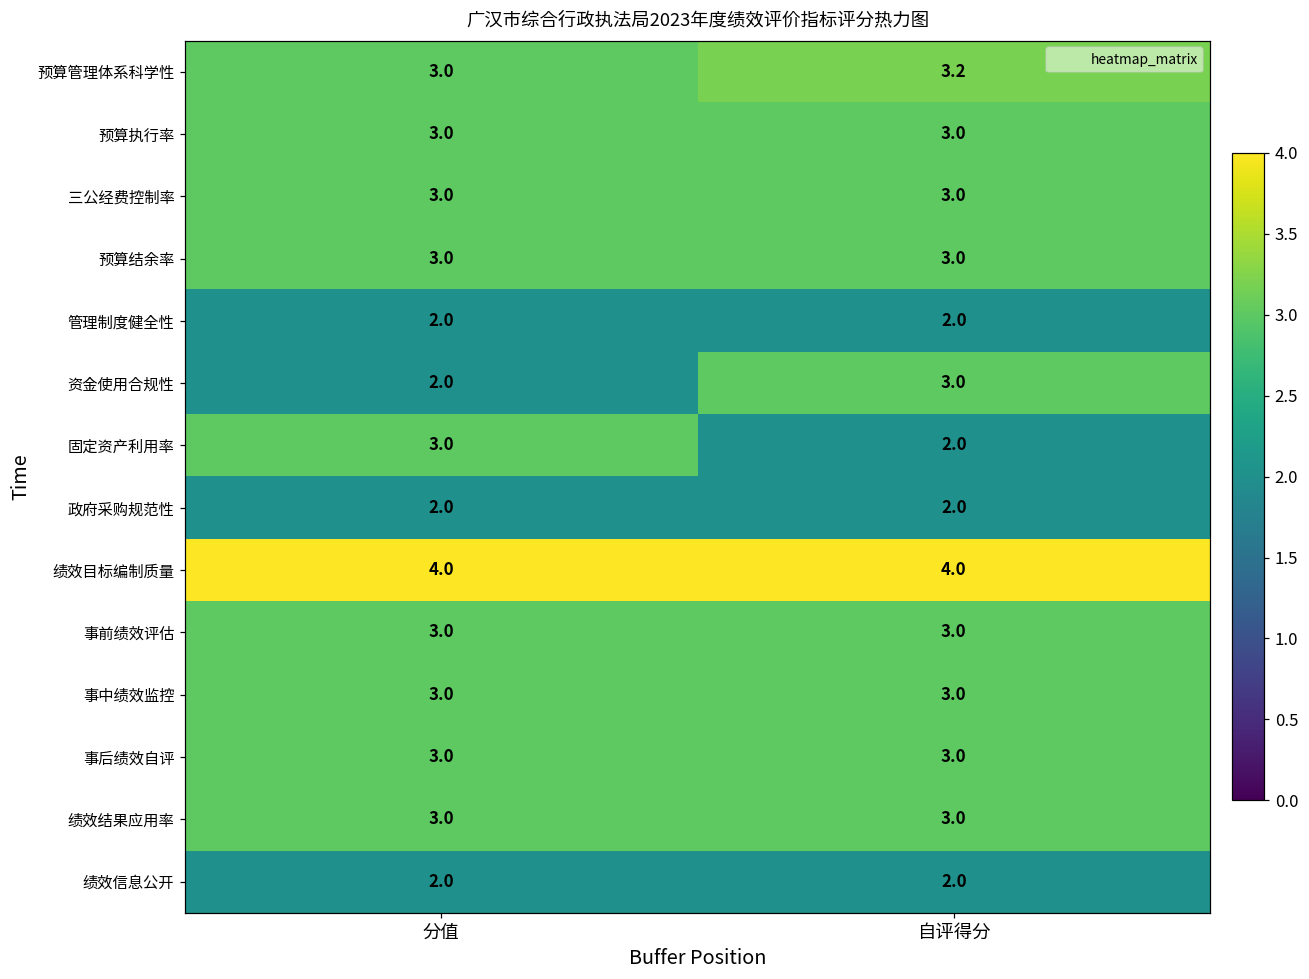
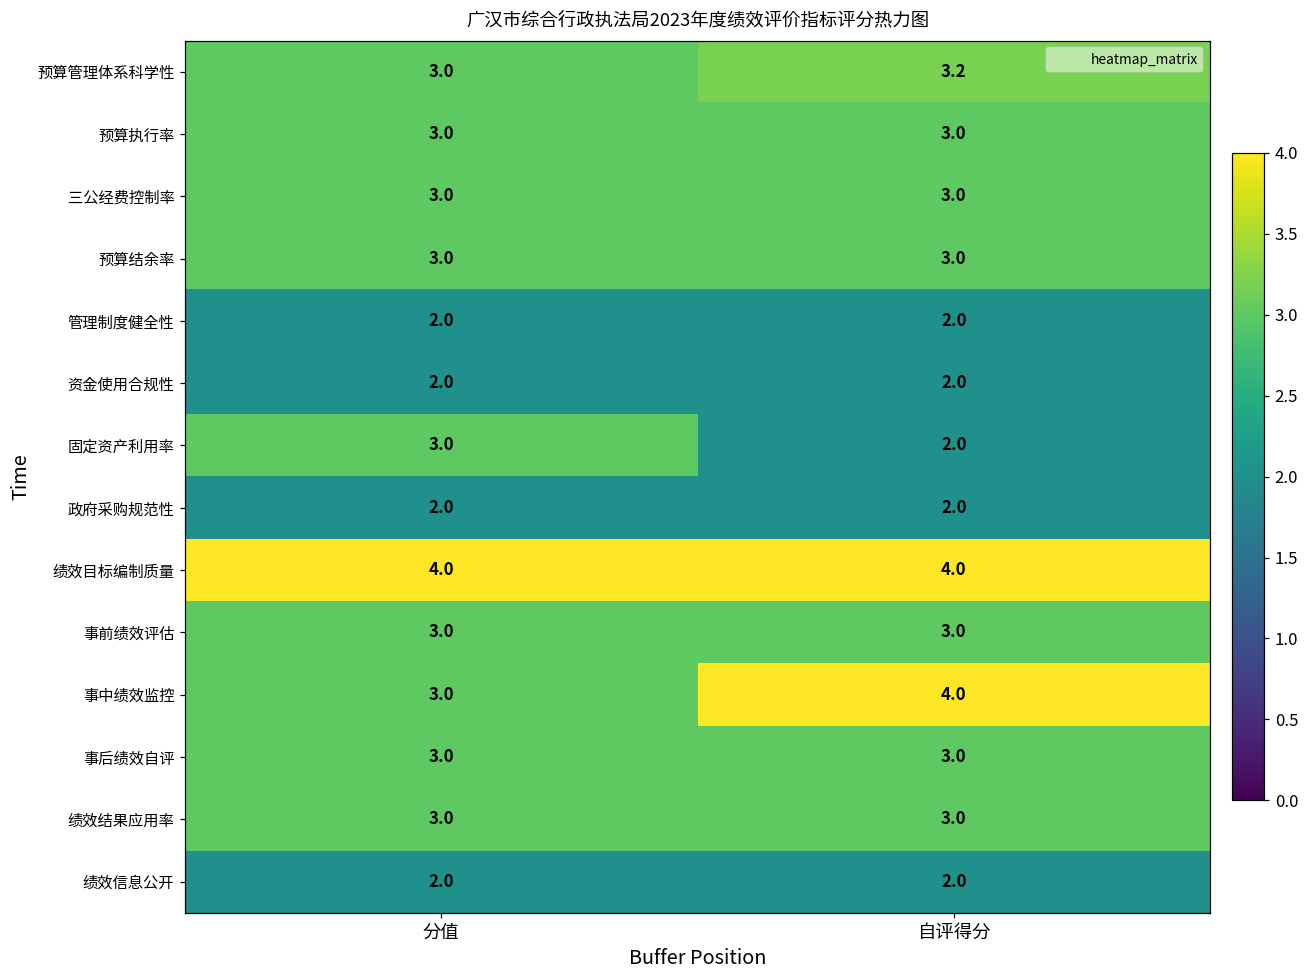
  {
    "预算管理体系科学性": {
      "分值": 3.0,
      "自评得分": 3.2
    },
    "预算执行率": {
      "分值": 3.0,
      "自评得分": 3.0
    },
    "三公经费控制率": {
      "分值": 3.0,
      "自评得分": 3.0
    },
    "预算结余率": {
      "分值": 3.0,
      "自评得分": 3.0
    },
    "管理制度健全性": {
      "分值": 2.0,
      "自评得分": 2.0
    },
    "资金使用合规性": {
      "分值": 2.0,
-     "自评得分": 3.0
+     "自评得分": 2.0
    },
    "固定资产利用率": {
      "分值": 3.0,
      "自评得分": 2.0
    },
    "政府采购规范性": {
      "分值": 2.0,
      "自评得分": 2.0
    },
    "绩效目标编制质量": {
      "分值": 4.0,
      "自评得分": 4.0
    },
    "事前绩效评估": {
      "分值": 3.0,
      "自评得分": 3.0
    },
    "事中绩效监控": {
      "分值": 3.0,
-     "自评得分": 3.0
+     "自评得分": 4.0
    },
    "事后绩效自评": {
      "分值": 3.0,
      "自评得分": 3.0
    },
    "绩效结果应用率": {
      "分值": 3.0,
      "自评得分": 3.0
    },
    "绩效信息公开": {
      "分值": 2.0,
      "自评得分": 2.0
    }
  }
